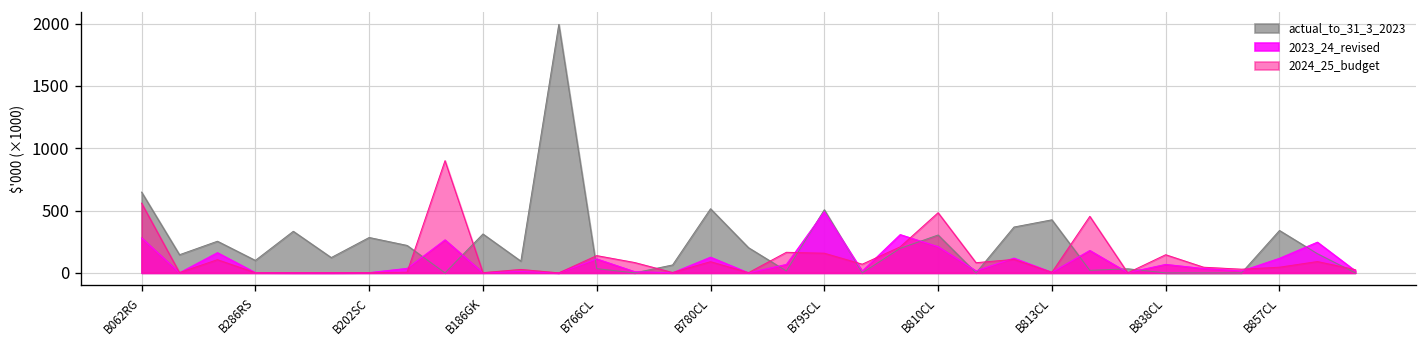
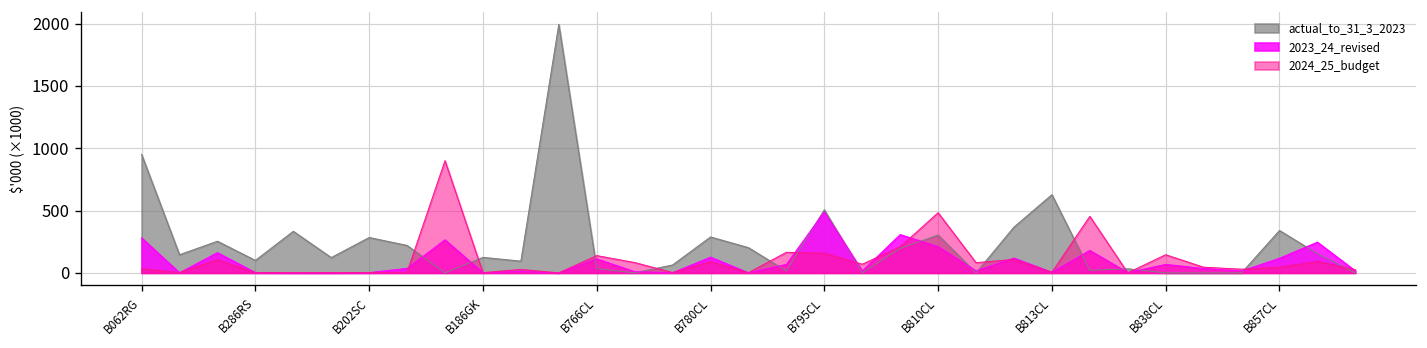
  {
    "actual_to_31_3_2023": {
-     "B062RG": 650,
+     "B062RG": 950,
      "B286RS": 100,
      "B202SC": 280,
-     "B186GK": 310,
+     "B186GK": 120,
      "B766CL": 30,
-     "B780CL": 510,
+     "B780CL": 290,
      "B810CL": 300,
-     "B813CL": 430,
+     "B813CL": 630,
      "B838CL": 0,
      "B857CL": 340
    },
    "2023_24_revised": {
      "B062RG": 280,
      "B766CL": 110,
      "B780CL": 130,
      "B810CL": 210,
      "B838CL": 70,
      "B857CL": 120
    },
    "2024_25_budget": {
-     "B062RG": 560,
+     "B062RG": 30,
      "B766CL": 140,
      "B780CL": 90,
      "B795CL": 160,
      "B810CL": 480,
      "B838CL": 150,
      "B857CL": 50
    }
  }
